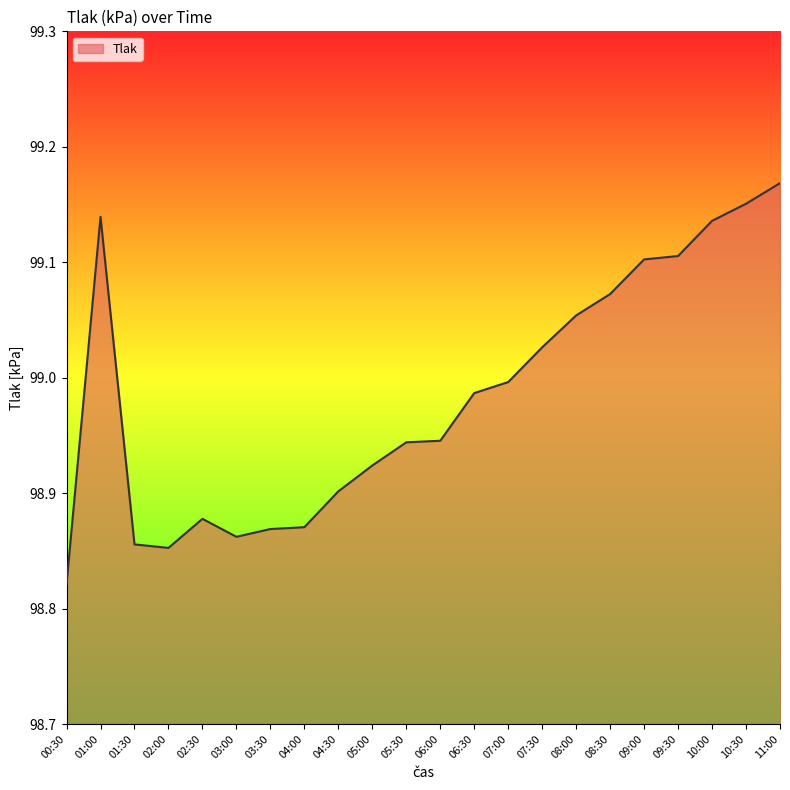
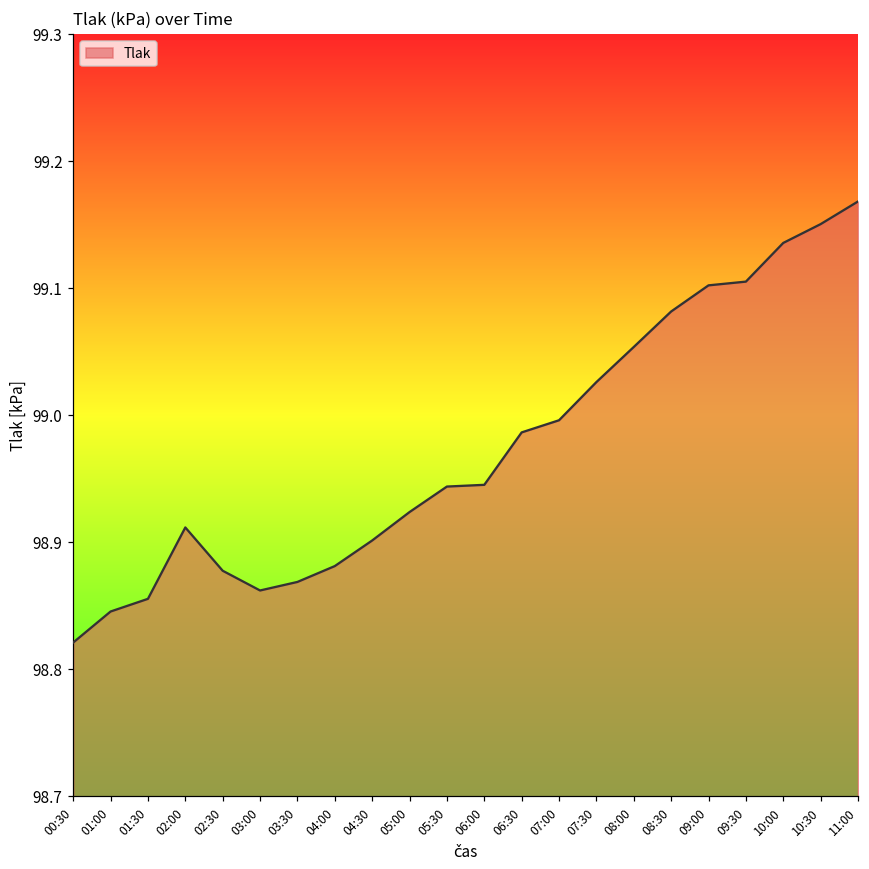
  {
    "00:30": 98.821,
-   "01:00": 99.139,
+   "01:00": 98.846,
    "01:30": 98.856,
-   "02:00": 98.853,
+   "02:00": 98.912,
    "02:30": 98.878,
    "03:00": 98.862,
    "03:30": 98.869,
-   "04:00": 98.870,
+   "04:00": 98.881,
    "04:30": 98.902,
    "05:00": 98.924,
    "05:30": 98.944,
    "06:00": 98.945,
    "06:30": 98.987,
    "07:00": 98.996,
    "07:30": 99.026,
    "08:00": 99.054,
-   "08:30": 99.072,
+   "08:30": 99.082,
    "09:00": 99.102,
    "09:30": 99.105,
    "10:00": 99.136,
    "10:30": 99.151,
    "11:00": 99.169
  }
